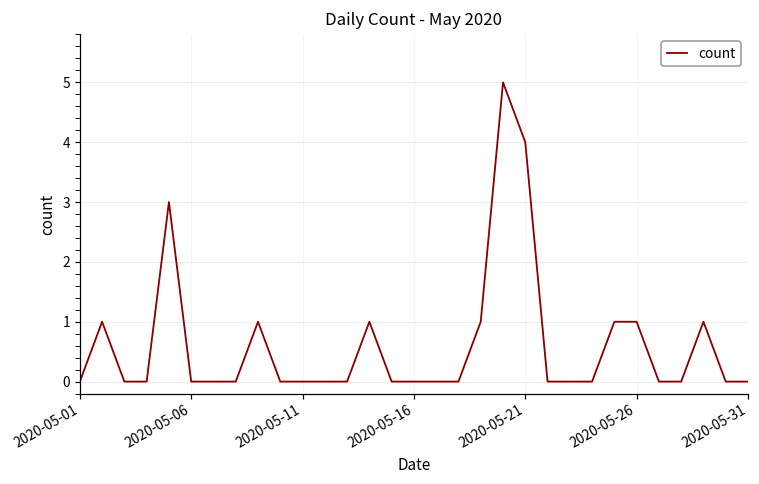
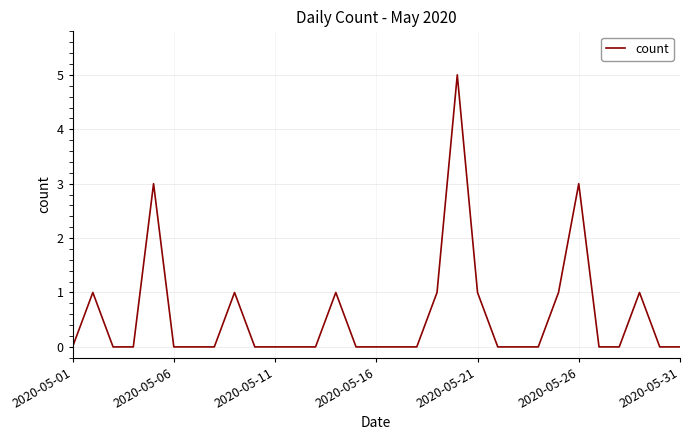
  {
    "2020-05-01": 0,
    "2020-05-06": 0,
    "2020-05-11": 0,
    "2020-05-16": 0,
-   "2020-05-21": 4,
-   "2020-05-26": 1,
+   "2020-05-21": 1,
+   "2020-05-26": 3,
    "2020-05-31": 0
  }
